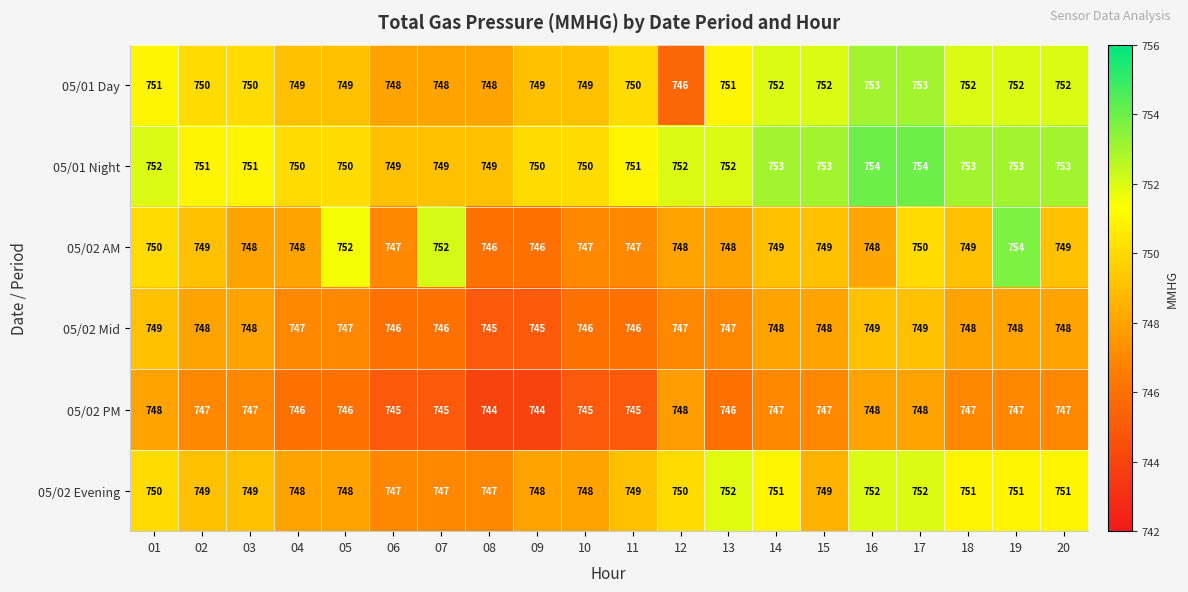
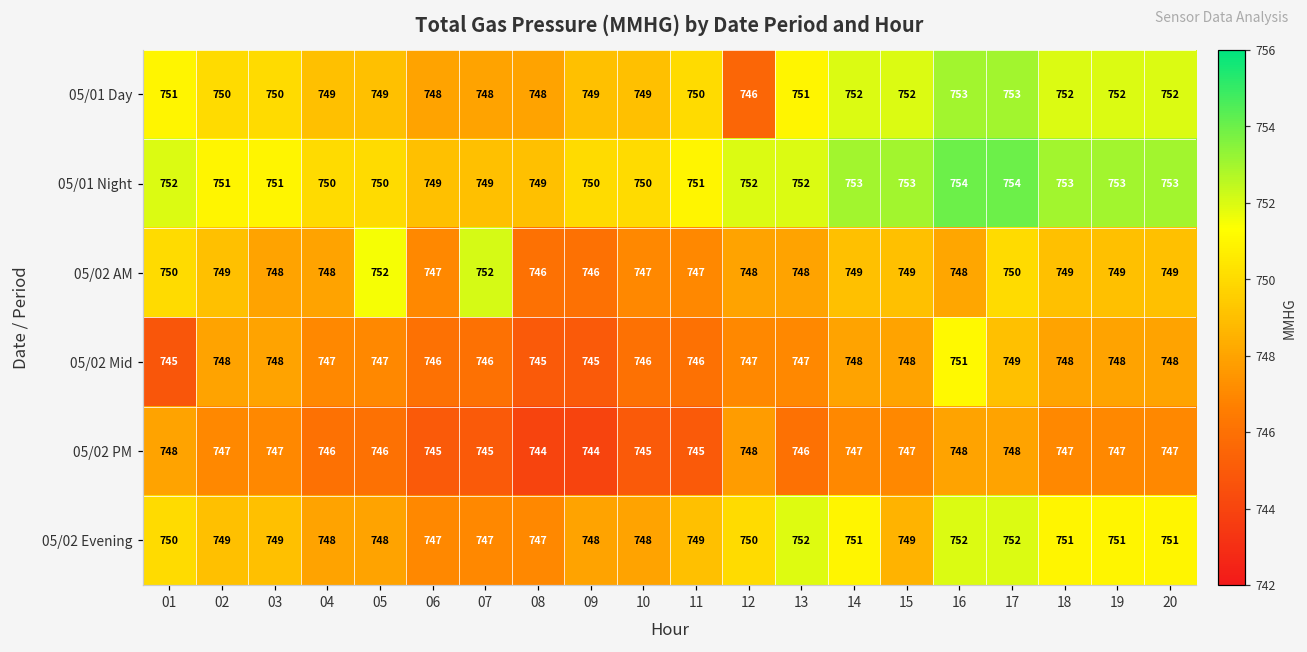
  {
    "05/01 Day": {
      "01": 751,
      "02": 750,
      "03": 750,
      "04": 749,
      "05": 749,
      "06": 748,
      "07": 748,
      "08": 748,
      "09": 749,
      "10": 749,
      "11": 750,
      "12": 746,
      "13": 751,
      "14": 752,
      "15": 752,
      "16": 753,
      "17": 753,
      "18": 752,
      "19": 752,
      "20": 752
    },
    "05/01 Night": {
      "01": 752,
      "02": 751,
      "03": 751,
      "04": 750,
      "05": 750,
      "06": 749,
      "07": 749,
      "08": 749,
      "09": 750,
      "10": 750,
      "11": 751,
      "12": 752,
      "13": 752,
      "14": 753,
      "15": 753,
      "16": 754,
      "17": 754,
      "18": 753,
      "19": 753,
      "20": 753
    },
    "05/02 AM": {
      "01": 750,
      "02": 749,
      "03": 748,
      "04": 748,
      "05": 752,
      "06": 747,
      "07": 752,
      "08": 746,
      "09": 746,
      "10": 747,
      "11": 747,
      "12": 748,
      "13": 748,
      "14": 749,
      "15": 749,
      "16": 748,
      "17": 750,
      "18": 749,
-     "19": 754,
+     "19": 749,
      "20": 749
    },
    "05/02 Mid": {
-     "01": 749,
+     "01": 745,
      "02": 748,
      "03": 748,
      "04": 747,
      "05": 747,
      "06": 746,
      "07": 746,
      "08": 745,
      "09": 745,
      "10": 746,
      "11": 746,
      "12": 747,
      "13": 747,
      "14": 748,
      "15": 748,
-     "16": 749,
+     "16": 751,
      "17": 749,
      "18": 748,
      "19": 748,
      "20": 748
    },
    "05/02 PM": {
      "01": 748,
      "02": 747,
      "03": 747,
      "04": 746,
      "05": 746,
      "06": 745,
      "07": 745,
      "08": 744,
      "09": 744,
      "10": 745,
      "11": 745,
      "12": 748,
      "13": 746,
      "14": 747,
      "15": 747,
      "16": 748,
      "17": 748,
      "18": 747,
      "19": 747,
      "20": 747
    },
    "05/02 Evening": {
      "01": 750,
      "02": 749,
      "03": 749,
      "04": 748,
      "05": 748,
      "06": 747,
      "07": 747,
      "08": 747,
      "09": 748,
      "10": 748,
      "11": 749,
      "12": 750,
      "13": 752,
      "14": 751,
      "15": 749,
      "16": 752,
      "17": 752,
      "18": 751,
      "19": 751,
      "20": 751
    }
  }
